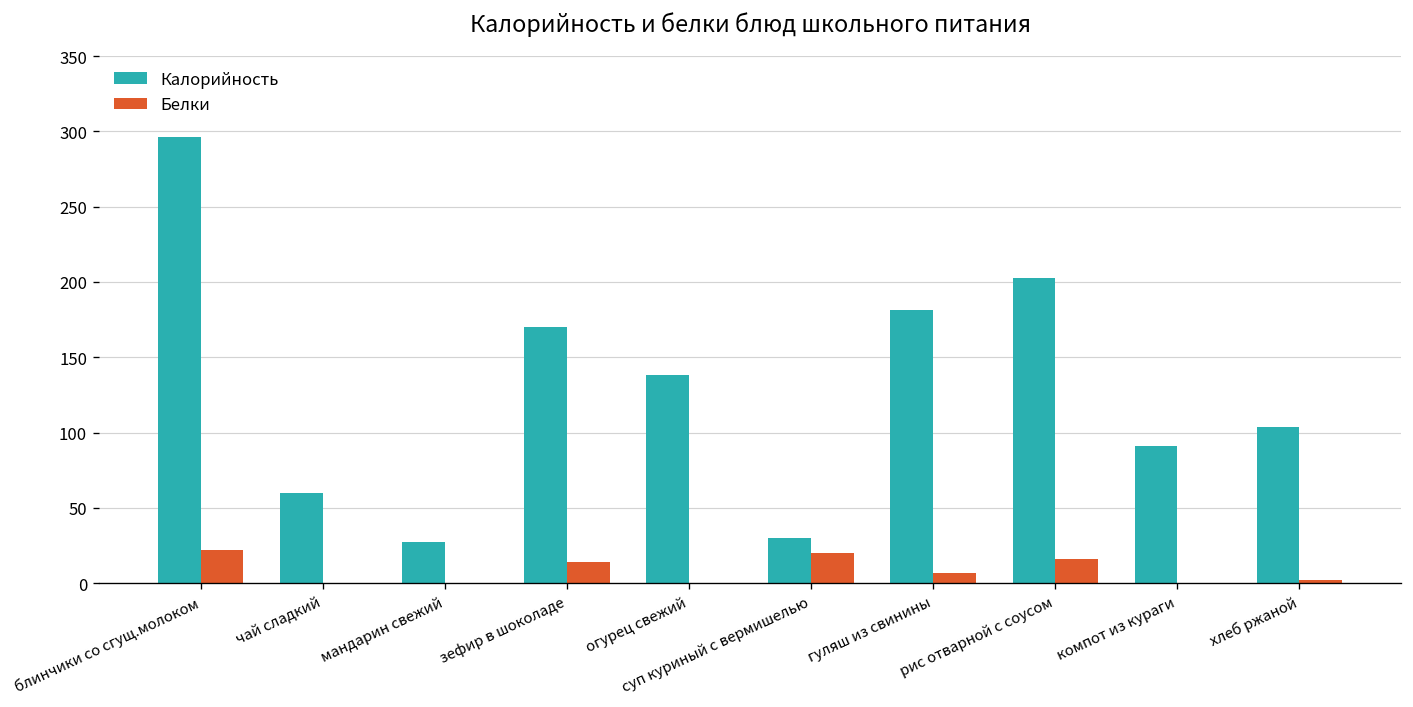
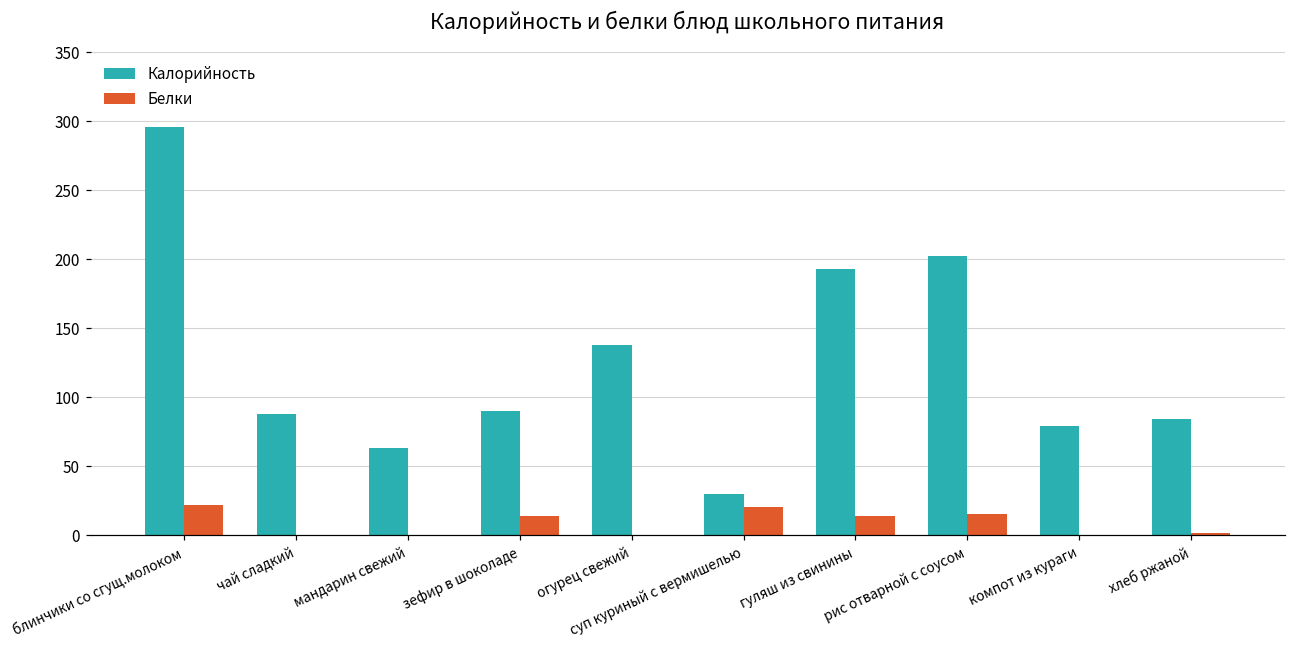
  {
    "Калорийность": {
      "блинчики со сгущ.молоком": 296,
-     "чай сладкий": 60,
-     "мандарин свежий": 27,
-     "зефир в шоколаде": 170,
+     "чай сладкий": 88,
+     "мандарин свежий": 63,
+     "зефир в шоколаде": 90,
      "огурец свежий": 138,
      "суп куриный с вермишелью": 30,
-     "гуляш из свинины": 181,
+     "гуляш из свинины": 193,
      "рис отварной с соусом": 202,
-     "компот из кураги": 91,
-     "хлеб ржаной": 104
+     "компот из кураги": 79,
+     "хлеб ржаной": 84
    },
    "Белки": {
      "блинчики со сгущ.молоком": 22,
      "чай сладкий": 0,
      "мандарин свежий": 0,
      "зефир в шоколаде": 14,
      "огурец свежий": 0,
      "суп куриный с вермишелью": 20,
-     "гуляш из свинины": 7,
+     "гуляш из свинины": 14,
      "рис отварной с соусом": 16,
      "компот из кураги": 0,
      "хлеб ржаной": 2
    }
  }
